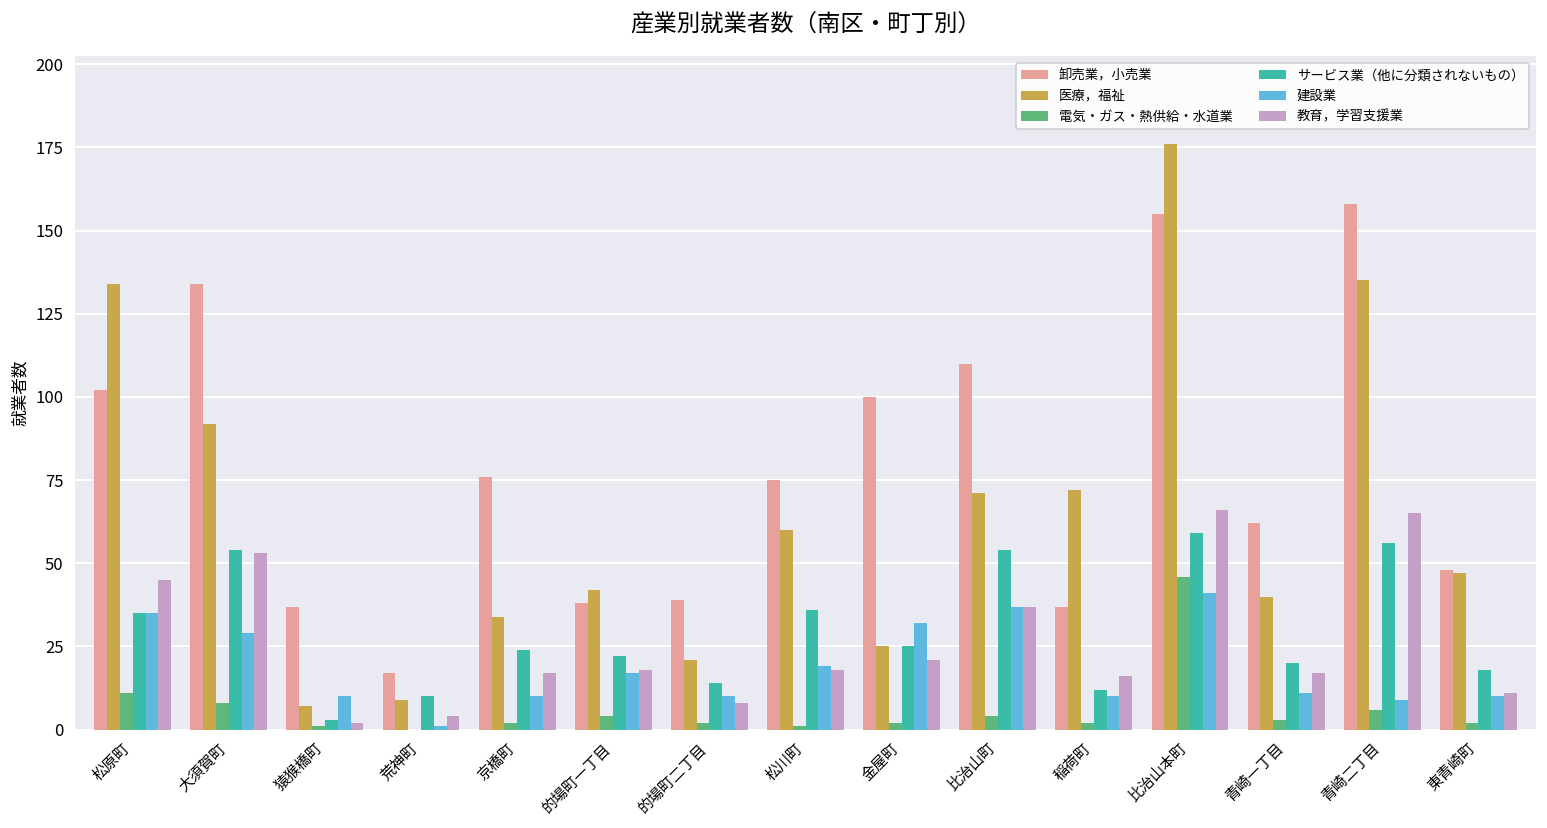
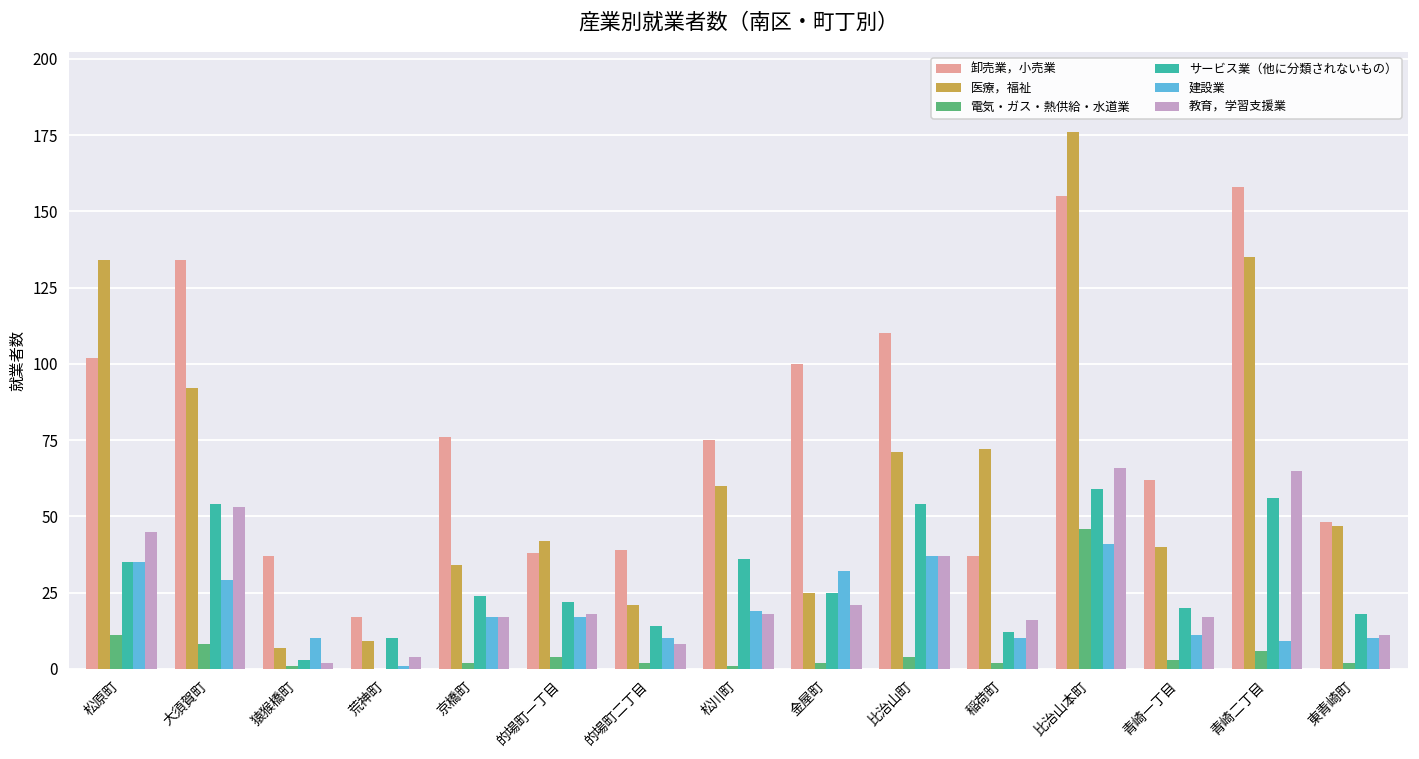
  {
    "医療，福祉": {
      "松原町": 134,
      "大須賀町": 92,
      "猿猴橋町": 7,
      "荒神町": 9,
      "京橋町": 34,
      "的場町一丁目": 42,
      "的場町二丁目": 21,
      "松川町": 60,
      "金屋町": 25,
      "比治山町": 71,
      "稲荷町": 72,
      "比治山本町": 176,
      "青崎一丁目": 40,
      "青崎二丁目": 135,
      "東青崎町": 47
    },
    "建設業": {
      "松原町": 35,
      "大須賀町": 29,
      "猿猴橋町": 10,
      "荒神町": 1,
-     "京橋町": 10,
+     "京橋町": 17,
      "的場町一丁目": 17,
      "的場町二丁目": 10,
      "松川町": 19,
      "金屋町": 32,
      "比治山町": 37,
      "稲荷町": 10,
      "比治山本町": 41,
      "青崎一丁目": 11,
      "青崎二丁目": 9,
      "東青崎町": 10
    }
  }
